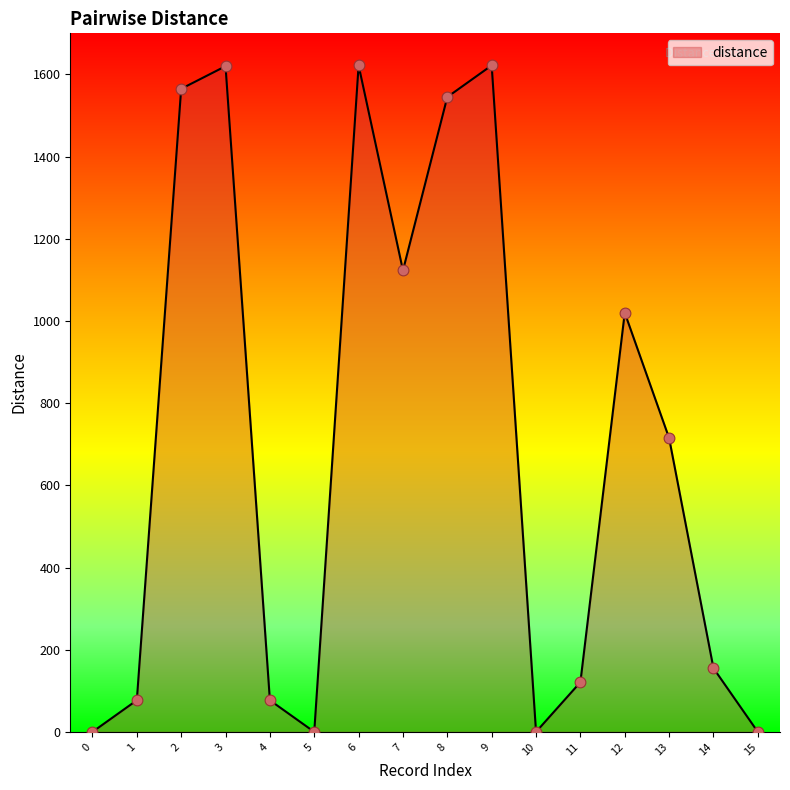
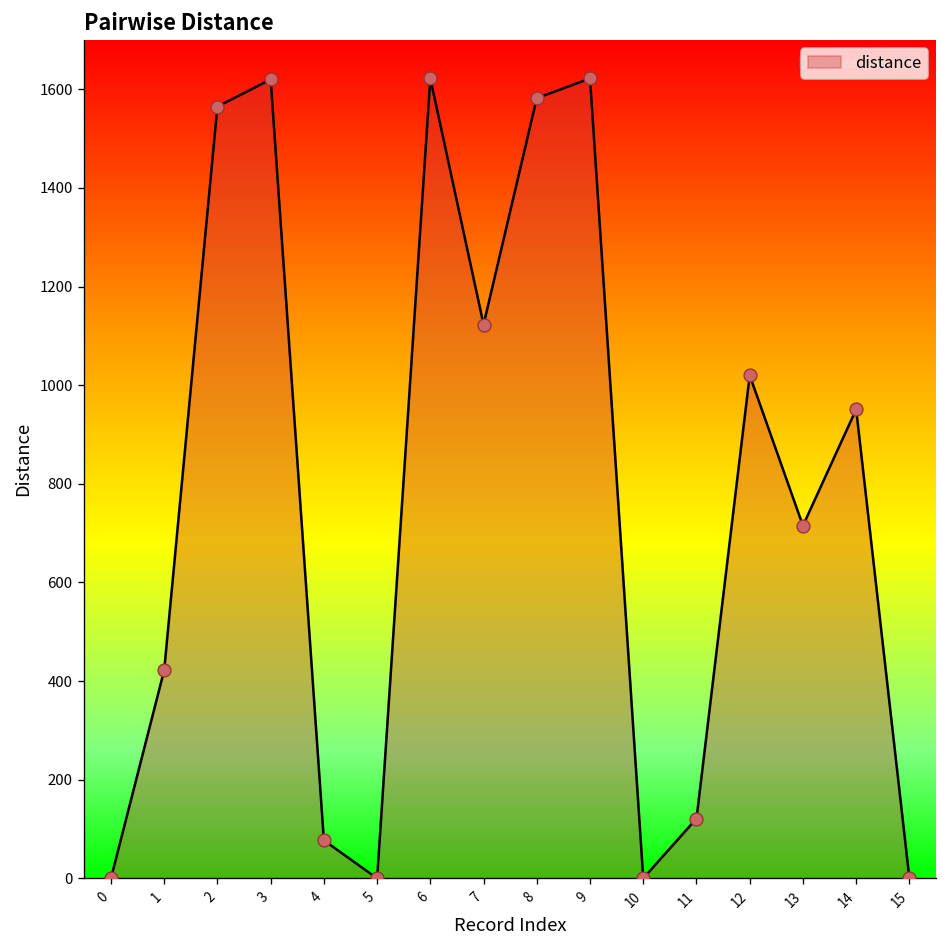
  {
    "0": 0,
-   "1": 80,
+   "1": 420,
    "2": 1570,
    "3": 1620,
    "4": 80,
    "5": 0,
    "6": 1620,
    "7": 1120,
-   "8": 1550,
+   "8": 1580,
    "9": 1620,
    "10": 0,
    "11": 120,
    "12": 1020,
    "13": 720,
-   "14": 160,
+   "14": 950,
    "15": 0
  }
